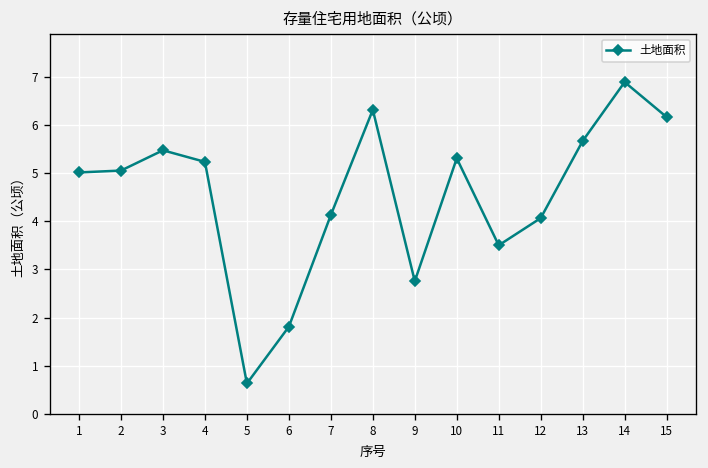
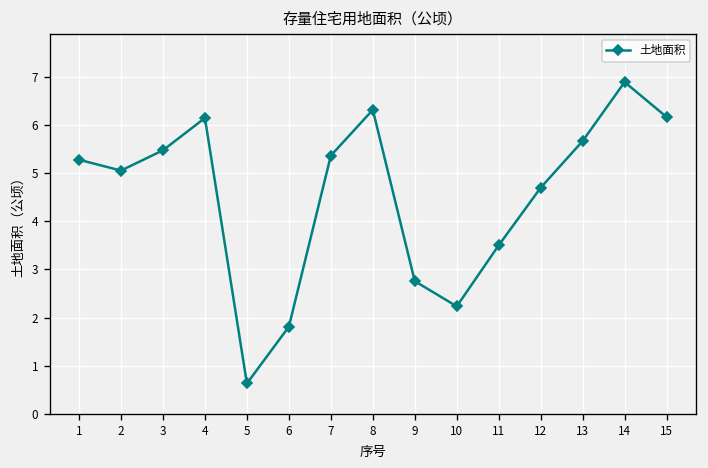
  {
-   "1": 5.0,
+   "1": 5.3,
    "2": 5.1,
    "3": 5.5,
-   "4": 5.2,
+   "4": 6.2,
    "5": 0.6,
    "6": 1.8,
-   "7": 4.1,
+   "7": 5.4,
    "8": 6.3,
    "9": 2.8,
-   "10": 5.3,
+   "10": 2.2,
    "11": 3.5,
-   "12": 4.1,
+   "12": 4.7,
    "13": 5.7,
    "14": 6.9,
    "15": 6.2
  }
